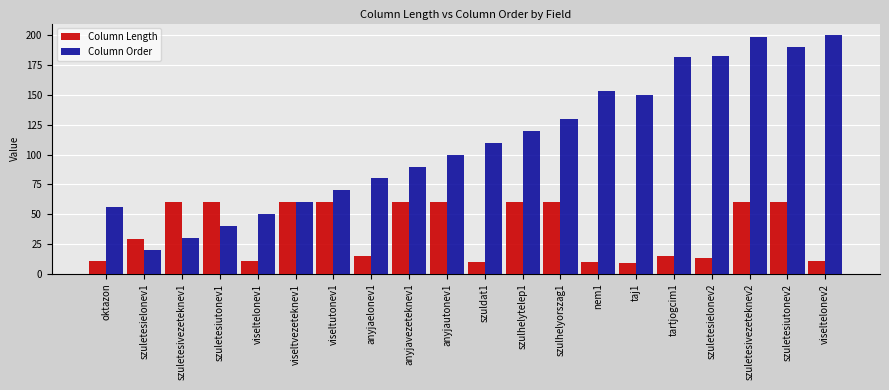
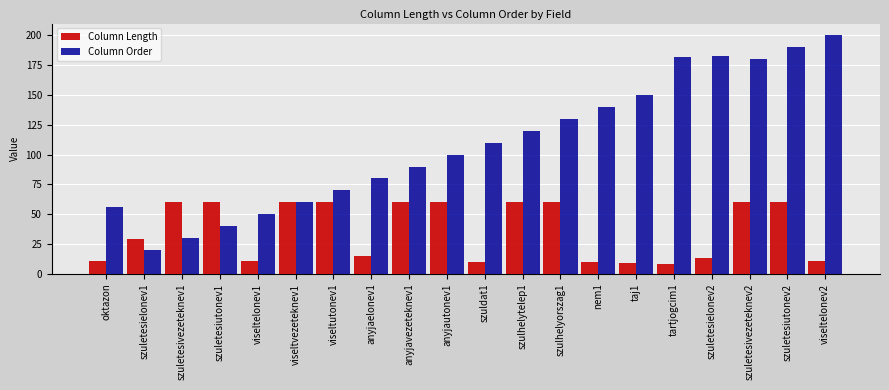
  {
    "Column Length": {
      "oktazon": 11,
      "szuletesielonev1": 29,
      "szuletesivezeteknev1": 60,
      "szuletesiutonev1": 60,
      "viseltelonev1": 11,
      "viseltvezeteknev1": 60,
      "viseltutonev1": 60,
      "anyjaelonev1": 15,
      "anyjavezeteknev1": 60,
      "anyjautonev1": 60,
      "szuldat1": 10,
      "szulhelytelep1": 60,
      "szulhelyorszag1": 60,
      "nem1": 10,
      "taj1": 9,
-     "tartjogcim1": 15,
+     "tartjogcim1": 8,
      "szuletesielonev2": 13,
      "szuletesivezeteknev2": 60,
      "szuletesiutonev2": 60,
      "viseltelonev2": 11
    },
    "Column Order": {
      "oktazon": 56,
      "szuletesielonev1": 20,
      "szuletesivezeteknev1": 30,
      "szuletesiutonev1": 40,
      "viseltelonev1": 50,
      "viseltvezeteknev1": 60,
      "viseltutonev1": 70,
      "anyjaelonev1": 80,
      "anyjavezeteknev1": 90,
      "anyjautonev1": 100,
      "szuldat1": 110,
      "szulhelytelep1": 120,
      "szulhelyorszag1": 130,
-     "nem1": 153,
+     "nem1": 140,
      "taj1": 150,
      "tartjogcim1": 182,
      "szuletesielonev2": 183,
-     "szuletesivezeteknev2": 199,
+     "szuletesivezeteknev2": 180,
      "szuletesiutonev2": 190,
      "viseltelonev2": 200
    }
  }
